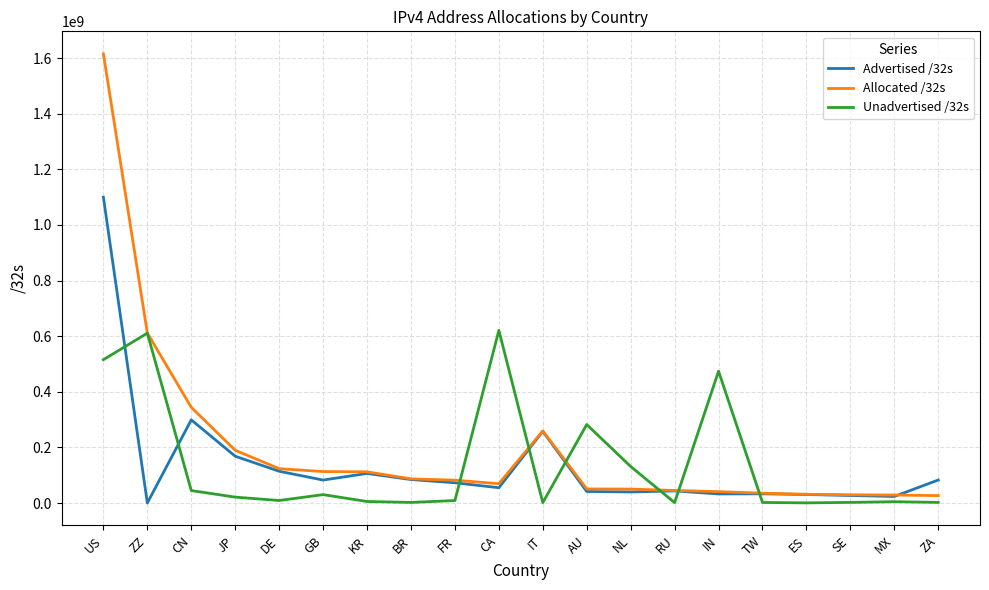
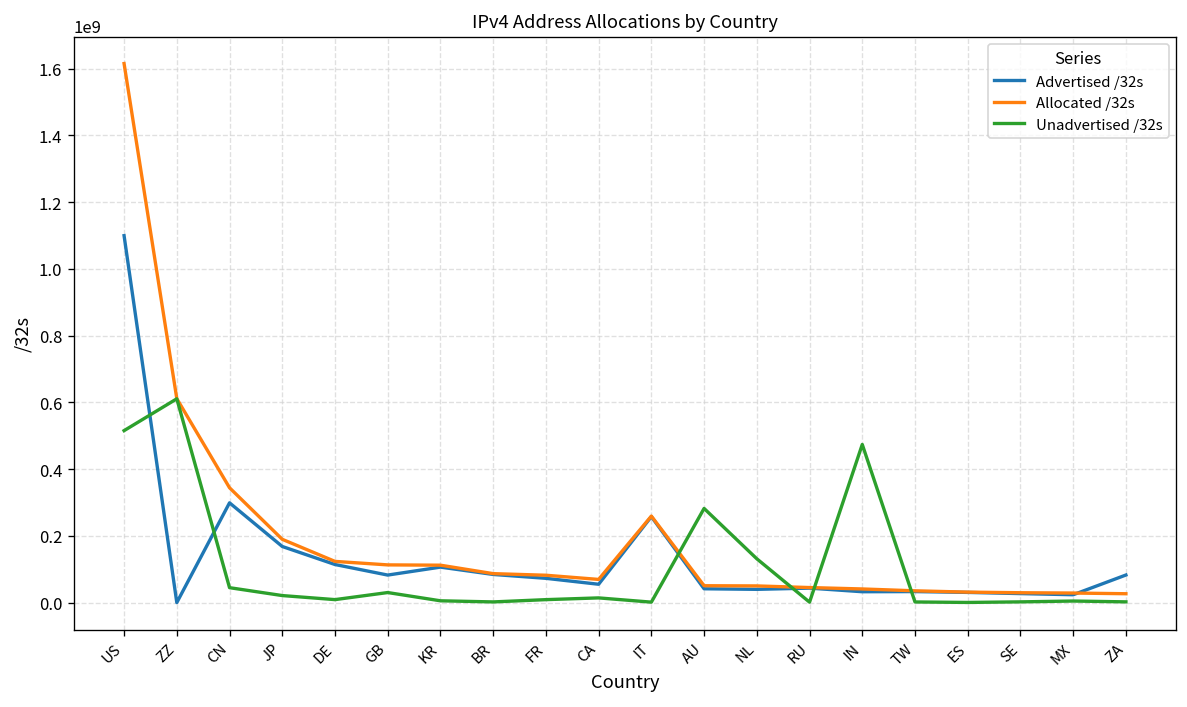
  {
    "Advertised /32s": {
      "US": 1100000000,
      "ZZ": 0,
      "CN": 300000000,
      "JP": 170000000,
      "DE": 110000000,
      "GB": 80000000,
      "FR": 70000000,
      "CA": 60000000,
      "AU": 40000000,
      "NL": 40000000,
      "ZA": 80000000
    },
    "Allocated /32s": {
      "US": 1620000000,
      "CN": 340000000,
      "JP": 190000000,
      "DE": 120000000,
      "GB": 110000000,
      "FR": 80000000,
      "CA": 70000000,
      "AU": 50000000,
      "NL": 50000000,
      "ZA": 30000000
    },
    "Unadvertised /32s": {
      "US": 520000000,
      "CN": 50000000,
      "JP": 20000000,
      "DE": 10000000,
      "GB": 30000000,
      "KR": 10000000,
      "BR": 0,
      "FR": 10000000,
-     "CA": 620000000,
+     "CA": 10000000,
      "IT": 0,
      "AU": 280000000,
      "NL": 130000000,
      "RU": 0,
      "IN": 470000000,
      "TW": 0,
      "ES": 0,
      "SE": 0,
      "MX": 10000000,
      "ZA": 0
    }
  }
